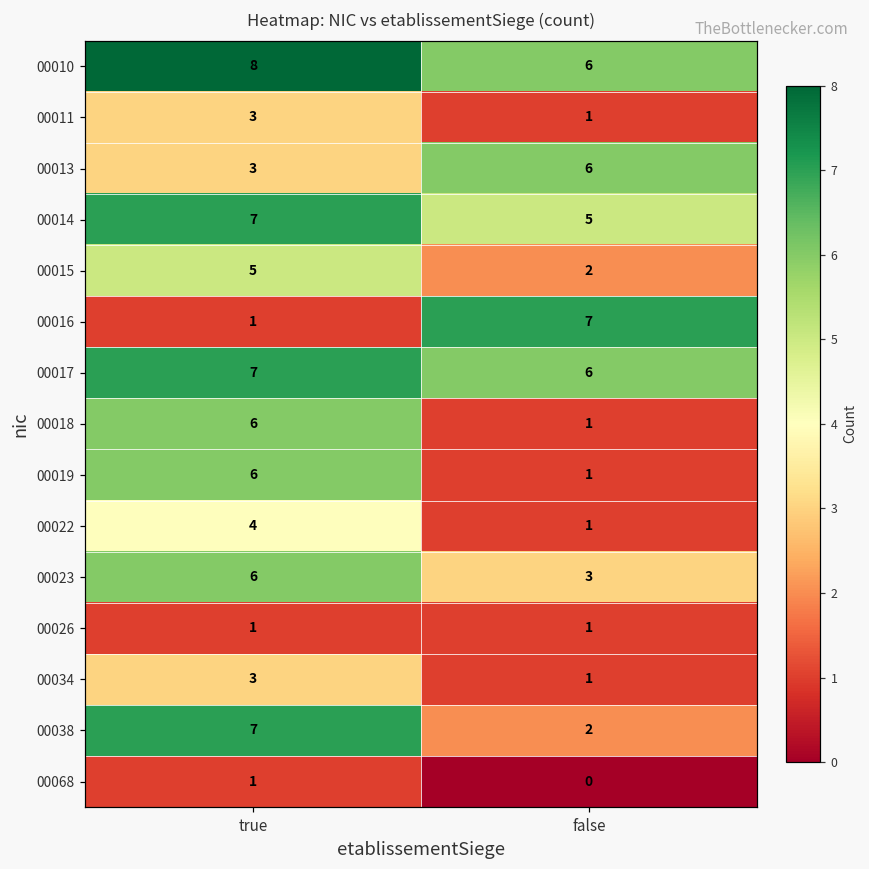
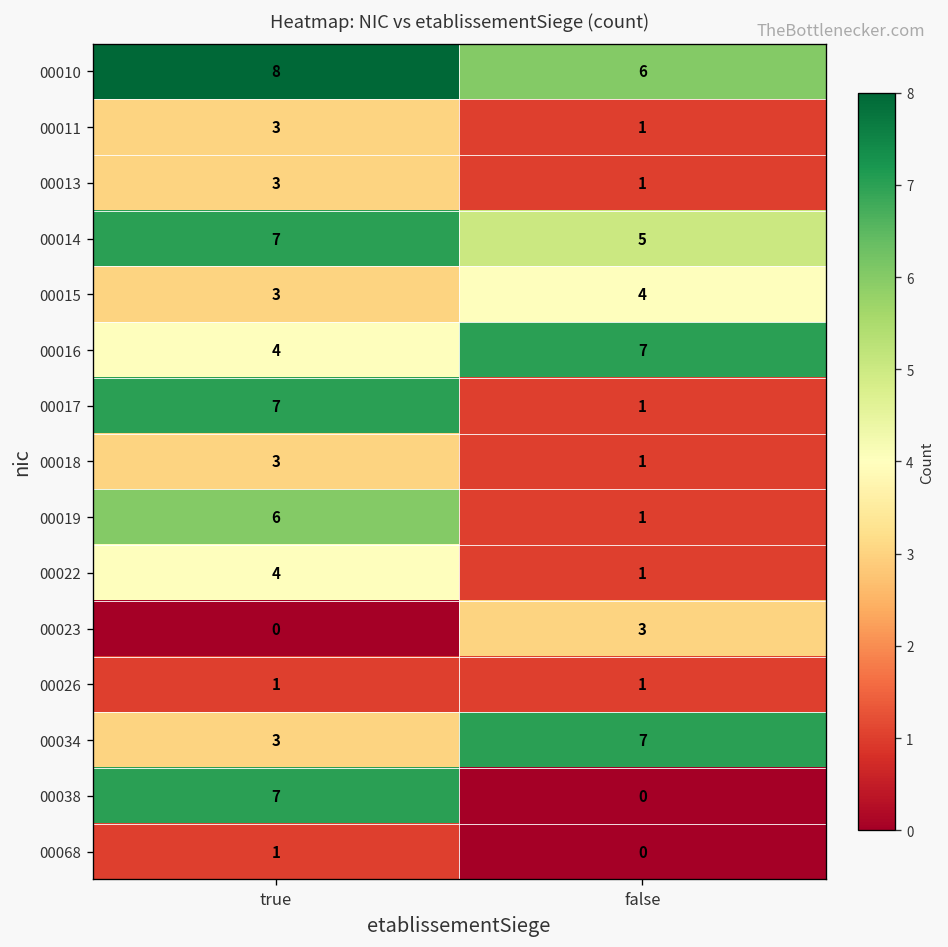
  {
    "00010": {
      "true": 8,
      "false": 6
    },
    "00011": {
      "true": 3,
      "false": 1
    },
    "00013": {
      "true": 3,
-     "false": 6
+     "false": 1
    },
    "00014": {
      "true": 7,
      "false": 5
    },
    "00015": {
-     "true": 5,
-     "false": 2
+     "true": 3,
+     "false": 4
    },
    "00016": {
-     "true": 1,
+     "true": 4,
      "false": 7
    },
    "00017": {
      "true": 7,
-     "false": 6
+     "false": 1
    },
    "00018": {
-     "true": 6,
+     "true": 3,
      "false": 1
    },
    "00019": {
      "true": 6,
      "false": 1
    },
    "00022": {
      "true": 4,
      "false": 1
    },
    "00023": {
-     "true": 6,
+     "true": 0,
      "false": 3
    },
    "00026": {
      "true": 1,
      "false": 1
    },
    "00034": {
      "true": 3,
-     "false": 1
+     "false": 7
    },
    "00038": {
      "true": 7,
-     "false": 2
+     "false": 0
    },
    "00068": {
      "true": 1,
      "false": 0
    }
  }
